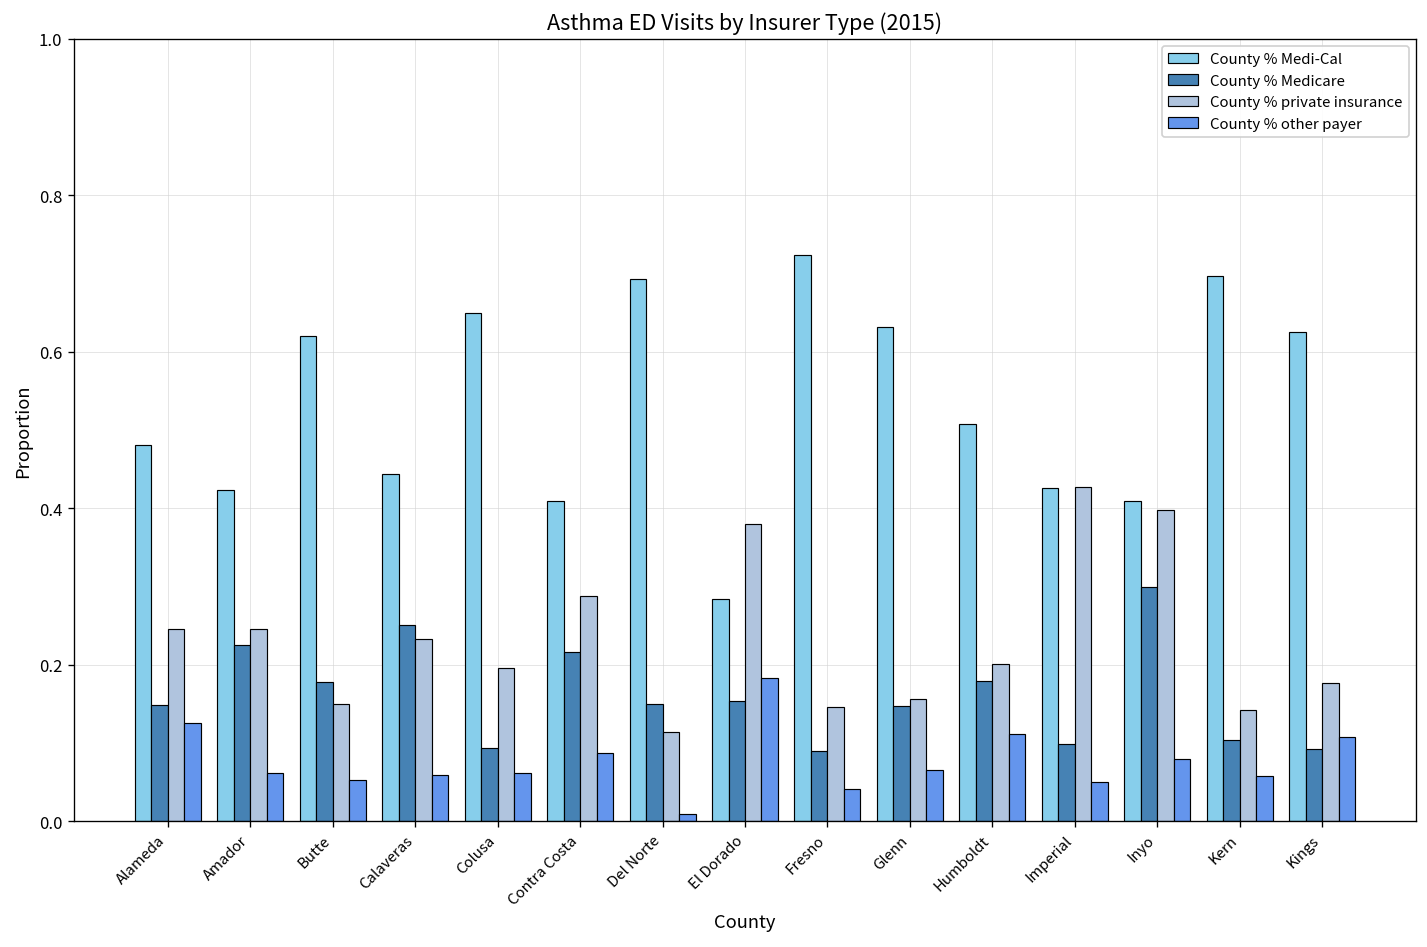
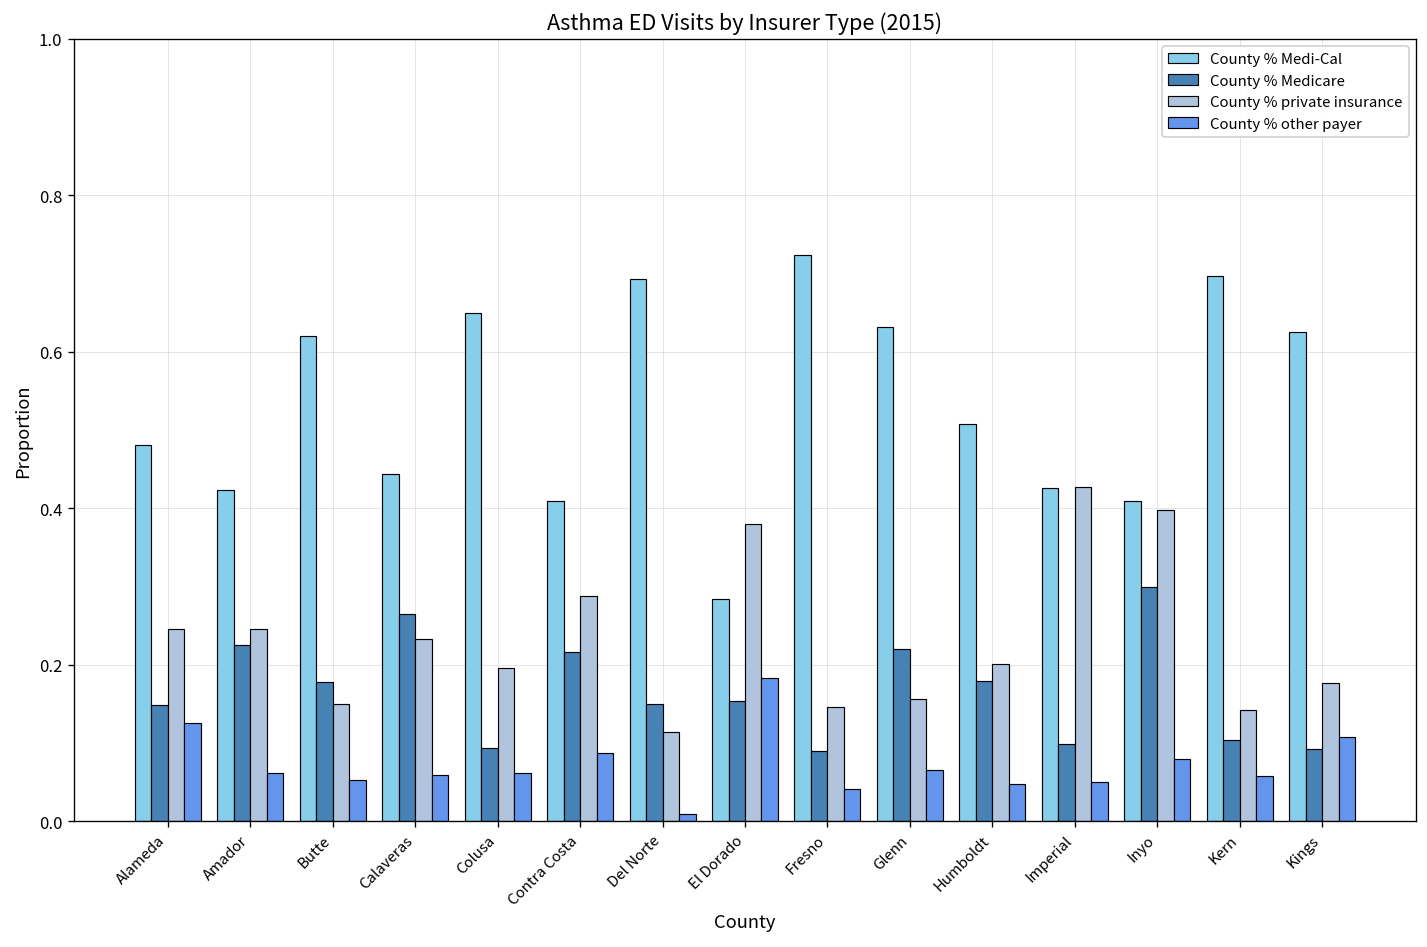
  {
    "County % Medicare": {
      "Alameda": 0.15,
      "Amador": 0.23,
      "Butte": 0.18,
-     "Calaveras": 0.25,
+     "Calaveras": 0.26,
      "Colusa": 0.09,
      "Contra Costa": 0.22,
      "Del Norte": 0.15,
      "El Dorado": 0.15,
      "Fresno": 0.09,
-     "Glenn": 0.15,
+     "Glenn": 0.22,
      "Humboldt": 0.18,
      "Imperial": 0.10,
      "Inyo": 0.30,
      "Kern": 0.10,
      "Kings": 0.09
    },
    "County % other payer": {
      "Alameda": 0.12,
      "Amador": 0.06,
      "Butte": 0.05,
      "Calaveras": 0.06,
      "Colusa": 0.06,
      "Contra Costa": 0.09,
      "Del Norte": 0.01,
      "El Dorado": 0.18,
      "Fresno": 0.04,
      "Glenn": 0.07,
-     "Humboldt": 0.11,
+     "Humboldt": 0.05,
      "Imperial": 0.05,
      "Inyo": 0.08,
      "Kern": 0.06,
      "Kings": 0.11
    }
  }
